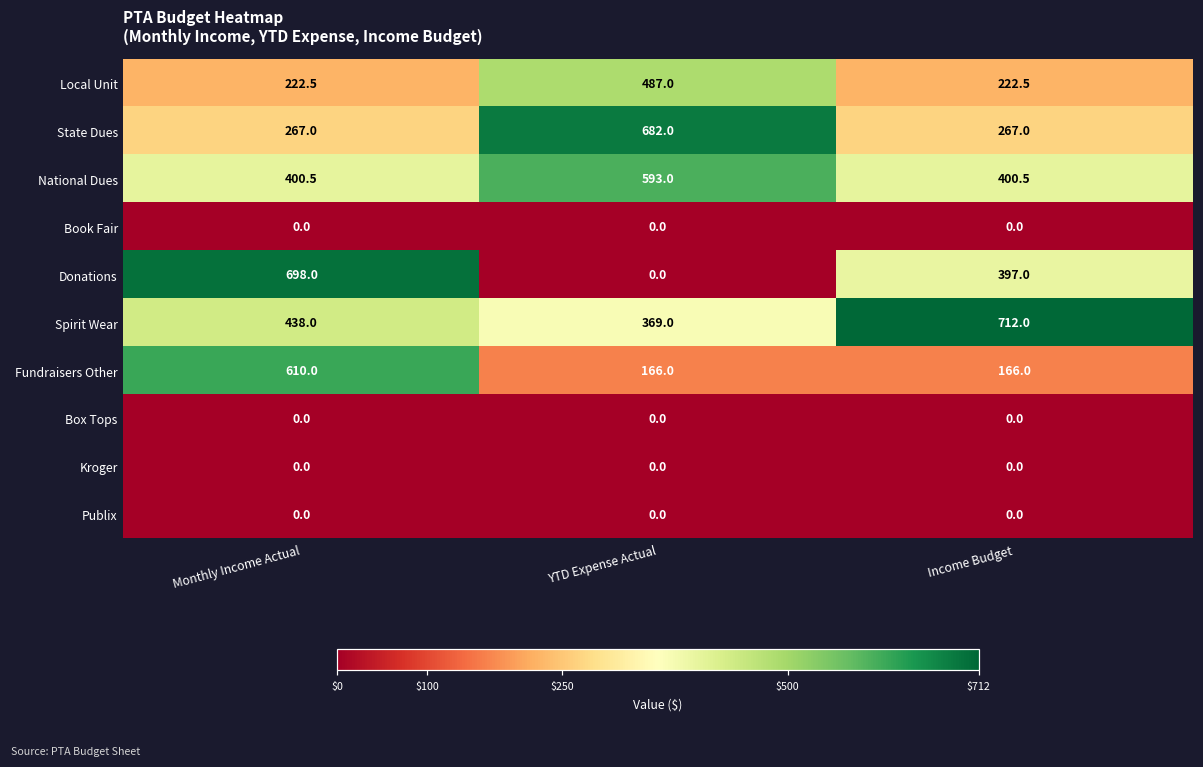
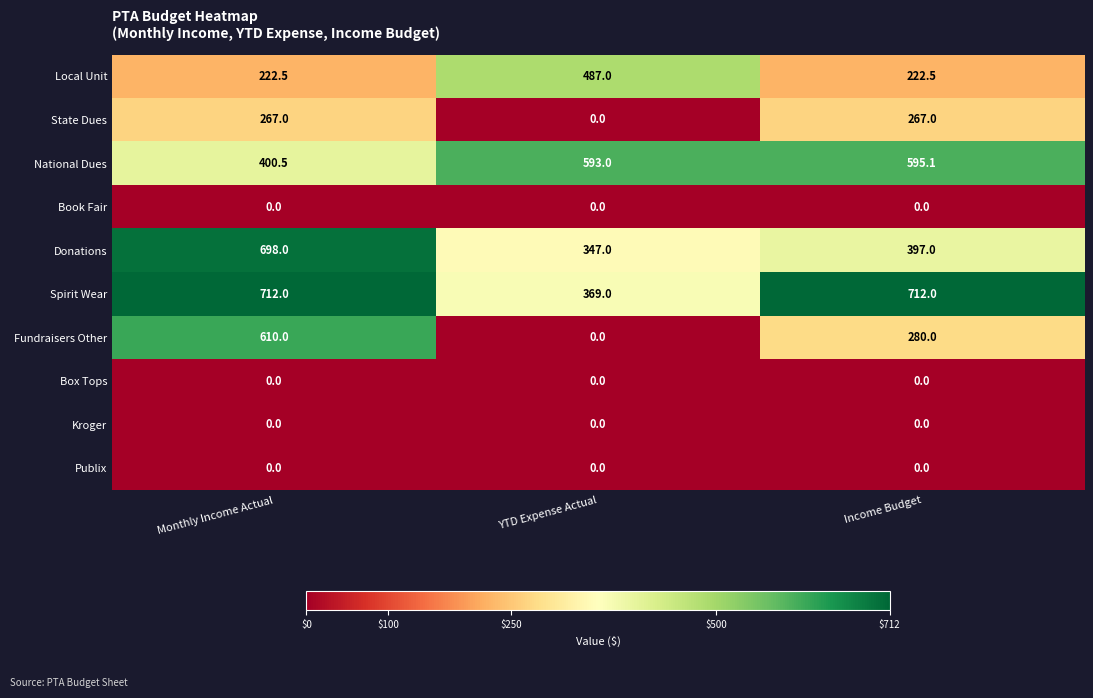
  {
    "Local Unit": {
      "Monthly Income Actual": 222.5,
      "YTD Expense Actual": 487.0,
      "Income Budget": 222.5
    },
    "State Dues": {
      "Monthly Income Actual": 267.0,
-     "YTD Expense Actual": 682.0,
+     "YTD Expense Actual": 0.0,
      "Income Budget": 267.0
    },
    "National Dues": {
      "Monthly Income Actual": 400.5,
      "YTD Expense Actual": 593.0,
-     "Income Budget": 400.5
+     "Income Budget": 595.1
    },
    "Book Fair": {
      "Monthly Income Actual": 0.0,
      "YTD Expense Actual": 0.0,
      "Income Budget": 0.0
    },
    "Donations": {
      "Monthly Income Actual": 698.0,
-     "YTD Expense Actual": 0.0,
+     "YTD Expense Actual": 347.0,
      "Income Budget": 397.0
    },
    "Spirit Wear": {
-     "Monthly Income Actual": 438.0,
+     "Monthly Income Actual": 712.0,
      "YTD Expense Actual": 369.0,
      "Income Budget": 712.0
    },
    "Fundraisers Other": {
      "Monthly Income Actual": 610.0,
-     "YTD Expense Actual": 166.0,
-     "Income Budget": 166.0
+     "YTD Expense Actual": 0.0,
+     "Income Budget": 280.0
    },
    "Box Tops": {
      "Monthly Income Actual": 0.0,
      "YTD Expense Actual": 0.0,
      "Income Budget": 0.0
    },
    "Kroger": {
      "Monthly Income Actual": 0.0,
      "YTD Expense Actual": 0.0,
      "Income Budget": 0.0
    },
    "Publix": {
      "Monthly Income Actual": 0.0,
      "YTD Expense Actual": 0.0,
      "Income Budget": 0.0
    }
  }
